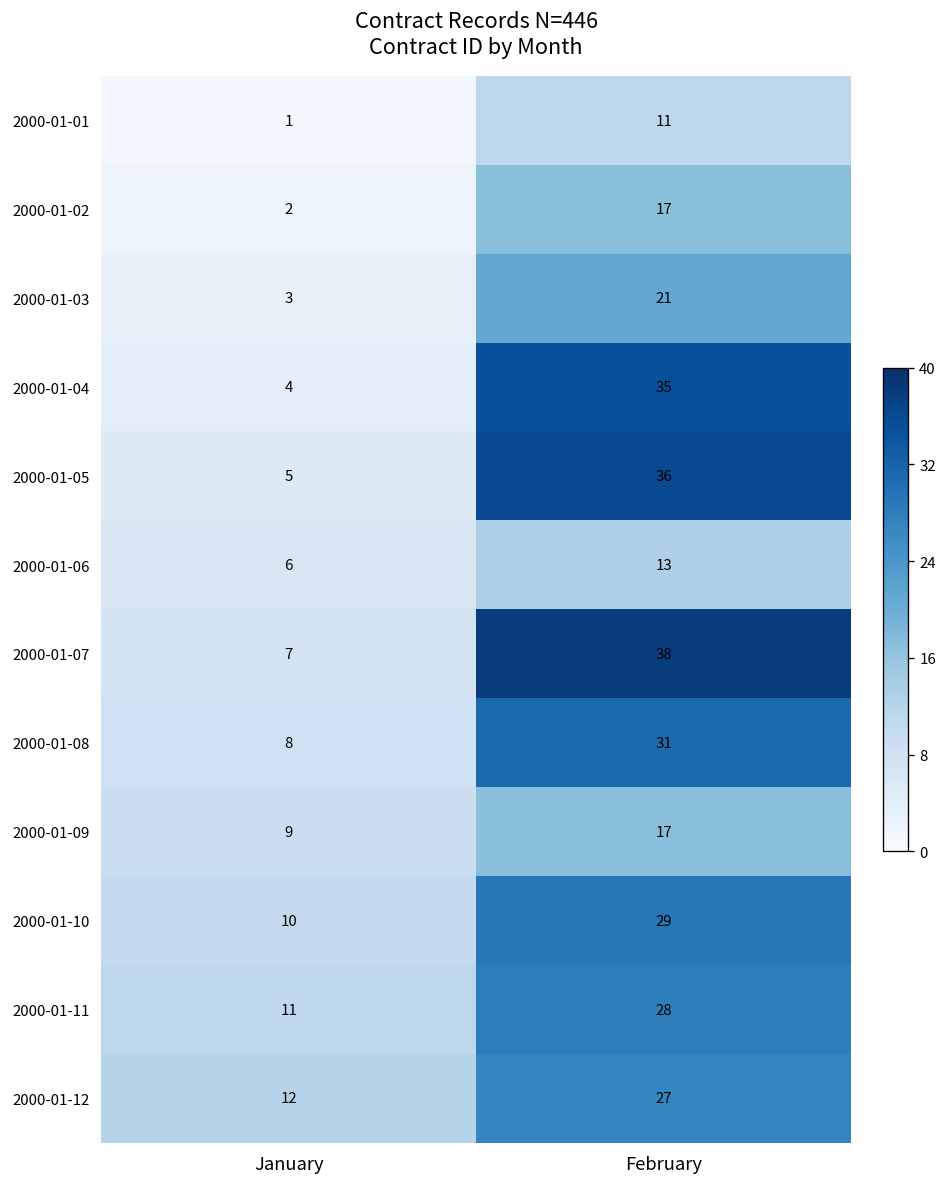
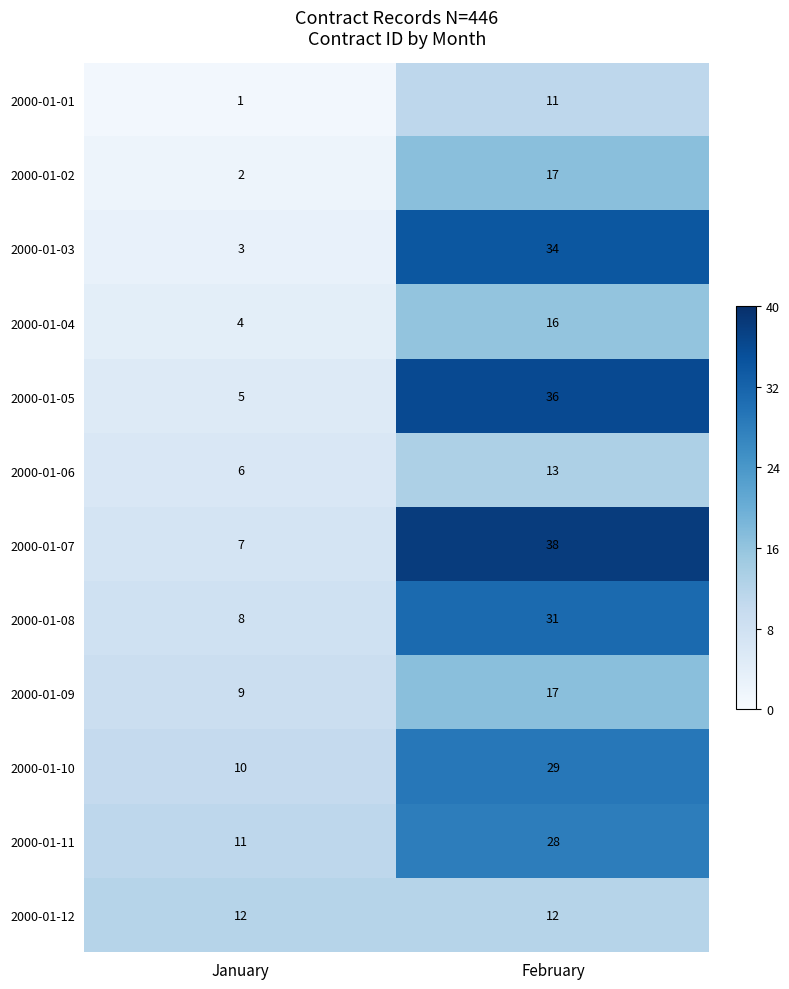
  {
    "2000-01-01": {
      "January": 1,
      "February": 11
    },
    "2000-01-02": {
      "January": 2,
      "February": 17
    },
    "2000-01-03": {
      "January": 3,
-     "February": 21
+     "February": 34
    },
    "2000-01-04": {
      "January": 4,
-     "February": 35
+     "February": 16
    },
    "2000-01-05": {
      "January": 5,
      "February": 36
    },
    "2000-01-06": {
      "January": 6,
      "February": 13
    },
    "2000-01-07": {
      "January": 7,
      "February": 38
    },
    "2000-01-08": {
      "January": 8,
      "February": 31
    },
    "2000-01-09": {
      "January": 9,
      "February": 17
    },
    "2000-01-10": {
      "January": 10,
      "February": 29
    },
    "2000-01-11": {
      "January": 11,
      "February": 28
    },
    "2000-01-12": {
      "January": 12,
-     "February": 27
+     "February": 12
    }
  }
